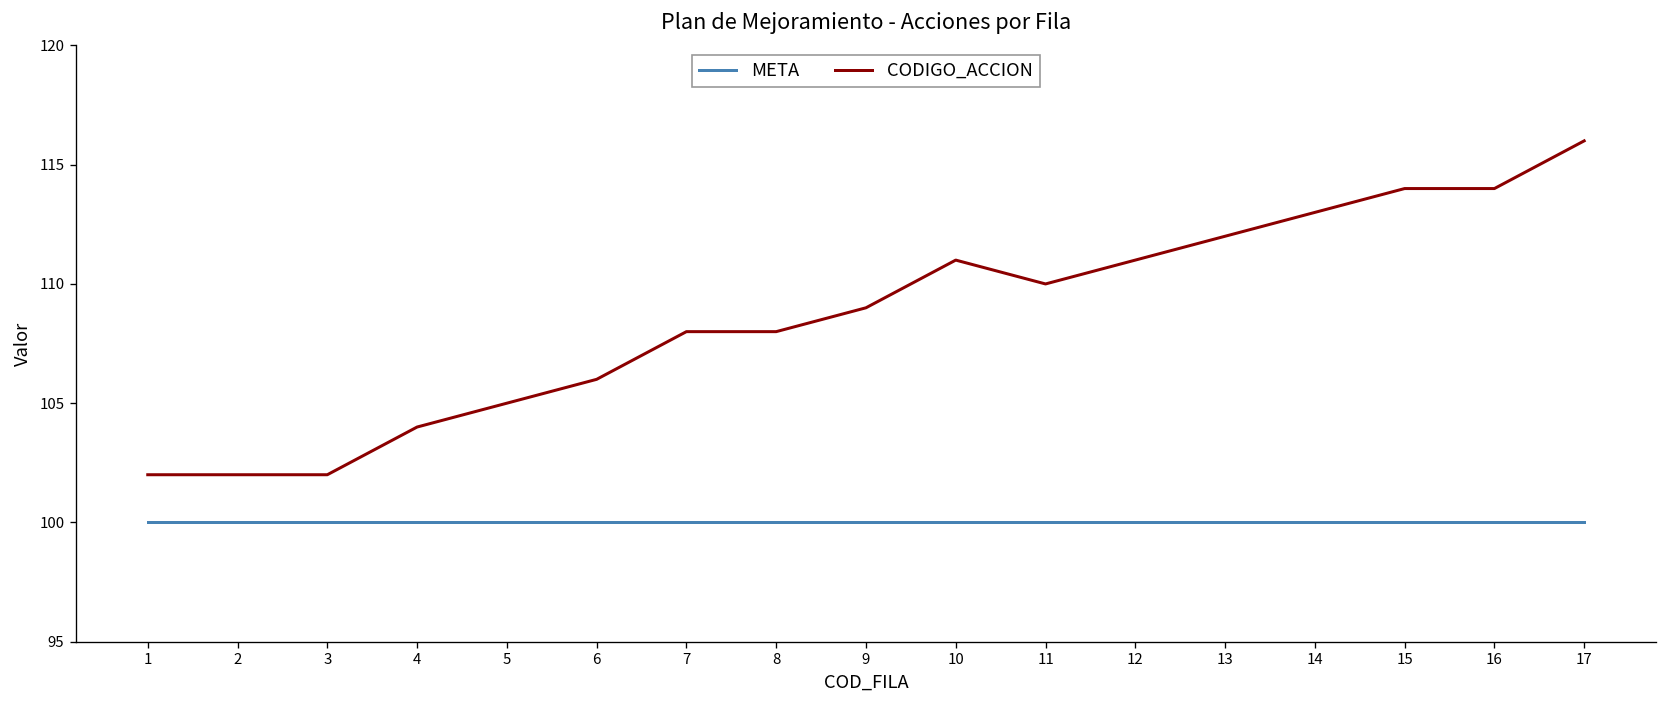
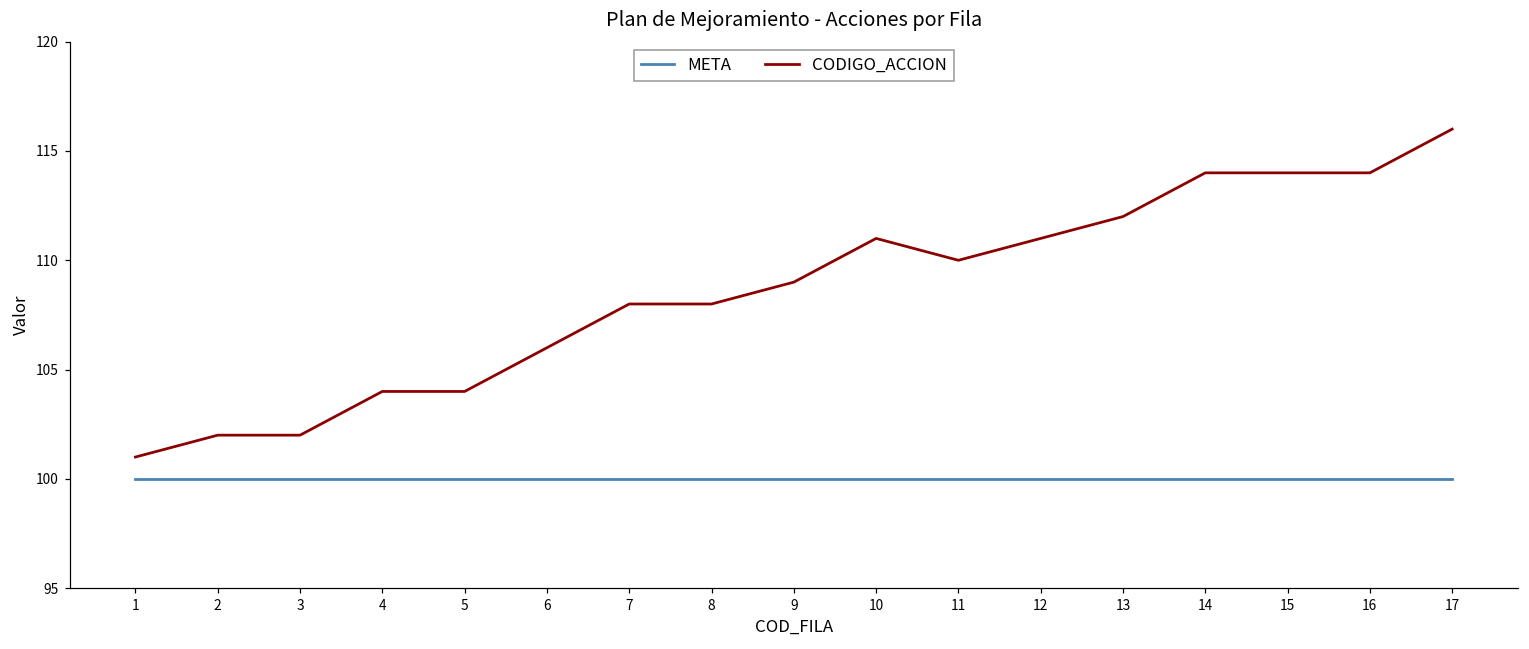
  {
    "META": {
      "1": 100,
      "2": 100,
      "3": 100,
      "4": 100,
      "5": 100,
      "6": 100,
      "7": 100,
      "8": 100,
      "9": 100,
      "10": 100,
      "11": 100,
      "12": 100,
      "13": 100,
      "14": 100,
      "15": 100,
      "16": 100,
      "17": 100
    },
    "CODIGO_ACCION": {
-     "1": 102,
+     "1": 101,
      "2": 102,
      "3": 102,
      "4": 104,
-     "5": 105,
+     "5": 104,
      "6": 106,
      "7": 108,
      "8": 108,
      "9": 109,
      "10": 111,
      "11": 110,
      "12": 111,
      "13": 112,
-     "14": 113,
+     "14": 114,
      "15": 114,
      "16": 114,
      "17": 116
    }
  }
